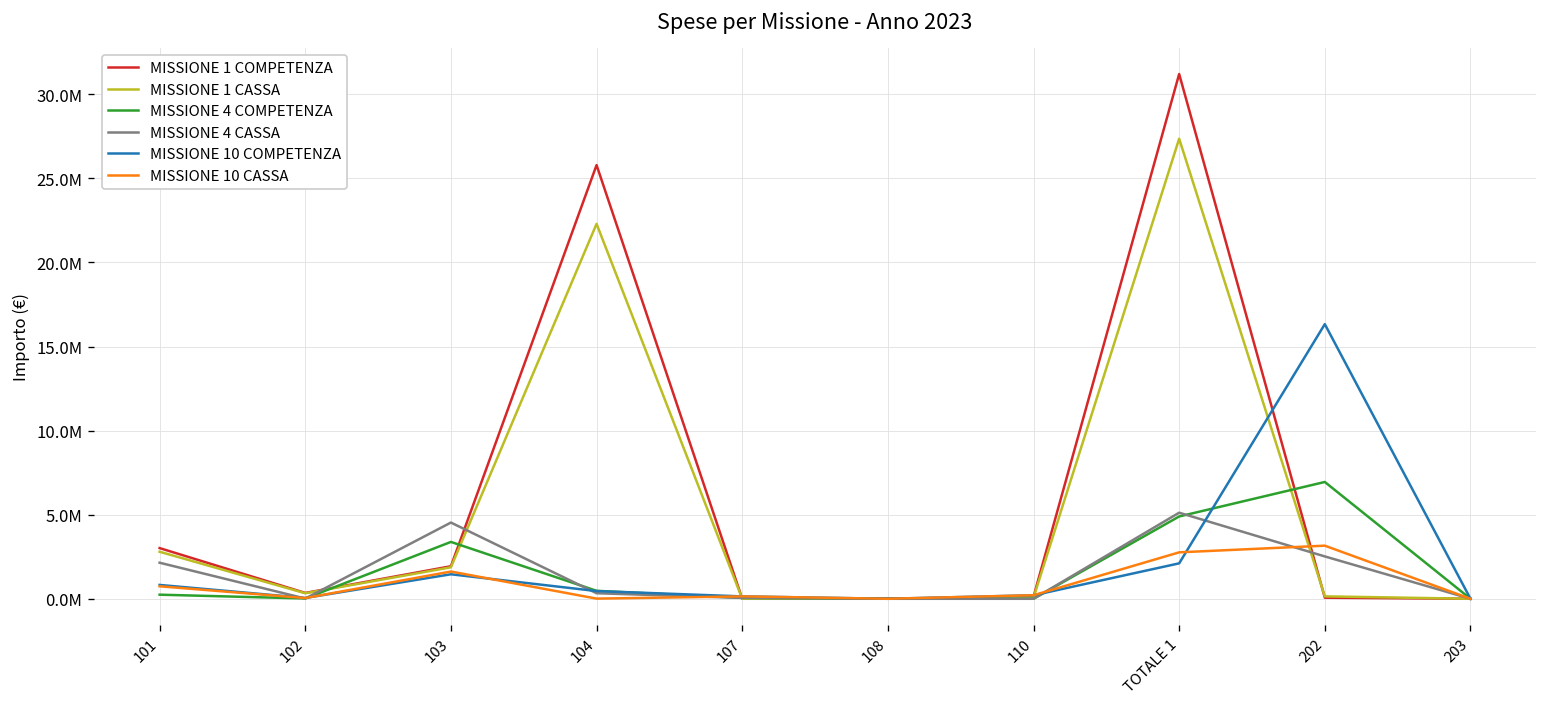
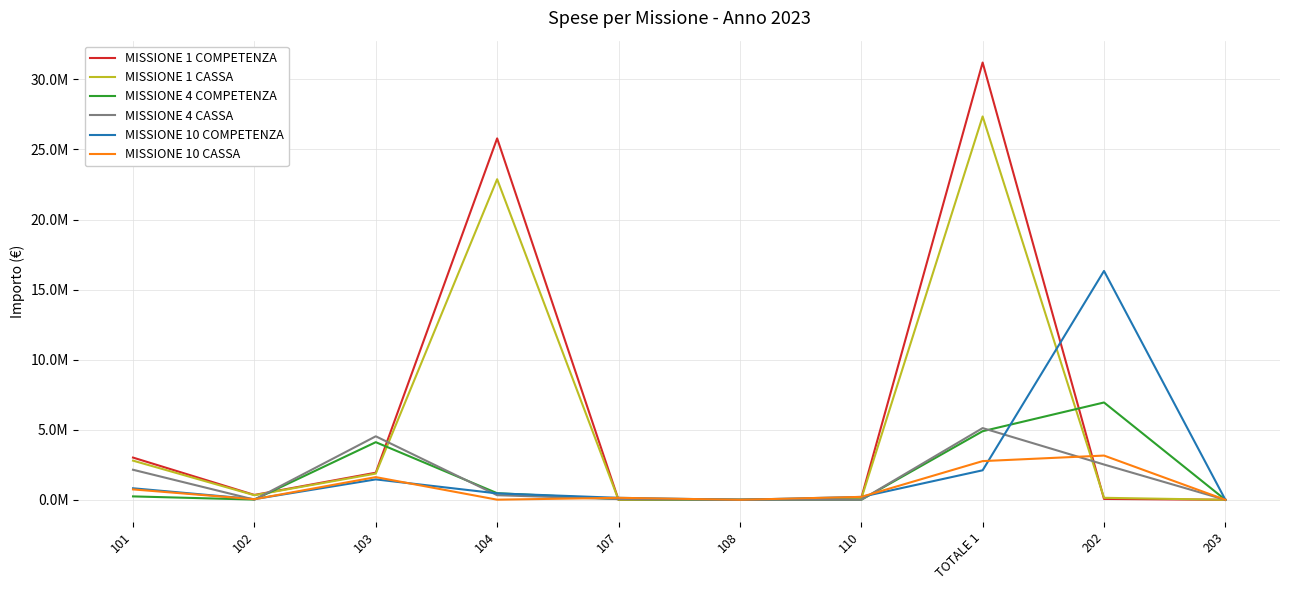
  {
    "MISSIONE 1 COMPETENZA": {
      "101": 3000000,
      "104": 25800000,
      "TOTALE 1": 31200000
    },
    "MISSIONE 1 CASSA": {
      "101": 2800000,
-     "104": 22300000,
+     "104": 22900000,
      "TOTALE 1": 27400000
    },
    "MISSIONE 4 COMPETENZA": {
      "101": 200000,
-     "103": 3400000,
+     "103": 4100000,
      "TOTALE 1": 4900000,
      "202": 6900000
    },
    "MISSIONE 4 CASSA": {
      "101": 2100000,
      "103": 4500000,
      "TOTALE 1": 5100000,
      "202": 2500000
    },
    "MISSIONE 10 COMPETENZA": {
      "TOTALE 1": 2100000,
      "202": 16300000
    },
    "MISSIONE 10 CASSA": {
      "104": 0,
      "TOTALE 1": 2800000,
      "202": 3200000
    }
  }
